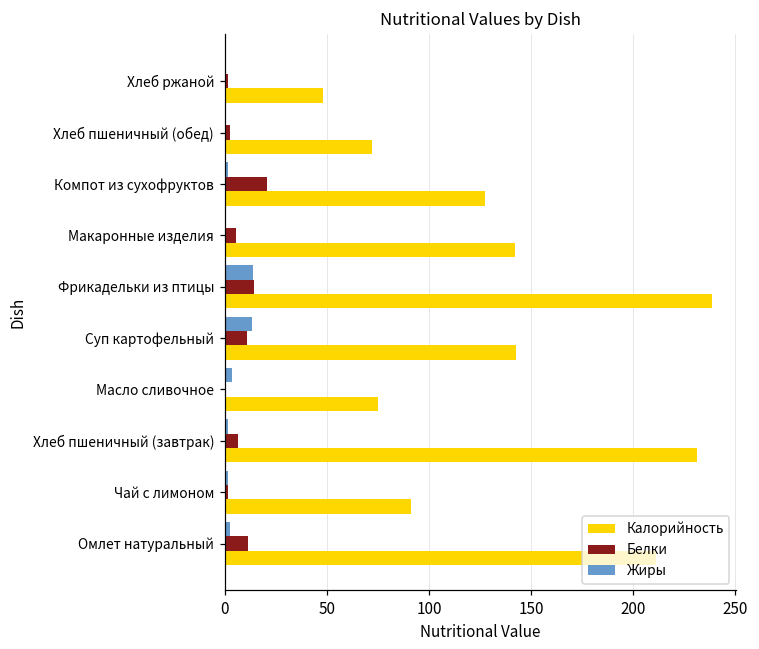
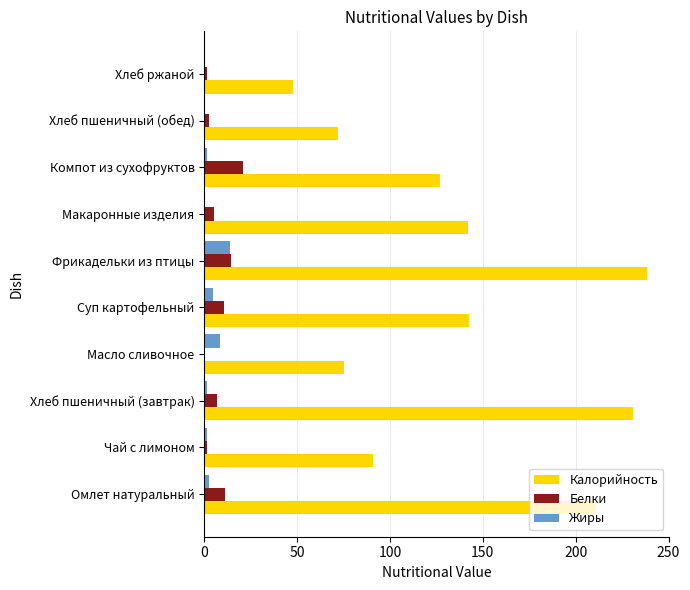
  {
    "Калорийность": {
      "Хлеб ржаной": 48,
      "Хлеб пшеничный (обед)": 72,
      "Компот из сухофруктов": 127,
      "Макаронные изделия": 142,
      "Фрикадельки из птицы": 239,
      "Суп картофельный": 143,
      "Масло сливочное": 75,
      "Хлеб пшеничный (завтрак)": 231,
      "Чай с лимоном": 91
    },
    "Белки": {
      "Хлеб ржаной": 2,
      "Хлеб пшеничный (обед)": 2,
      "Компот из сухофруктов": 21,
      "Макаронные изделия": 5,
      "Фрикадельки из птицы": 15,
      "Суп картофельный": 11,
      "Хлеб пшеничный (завтрак)": 7,
      "Чай с лимоном": 1,
      "Омлет натуральный": 11
    },
    "Жиры": {
      "Компот из сухофруктов": 2,
      "Фрикадельки из птицы": 14,
-     "Суп картофельный": 13,
-     "Масло сливочное": 3,
+     "Суп картофельный": 5,
+     "Масло сливочное": 8,
      "Хлеб пшеничный (завтрак)": 1,
      "Чай с лимоном": 2,
      "Омлет натуральный": 3
    }
  }
